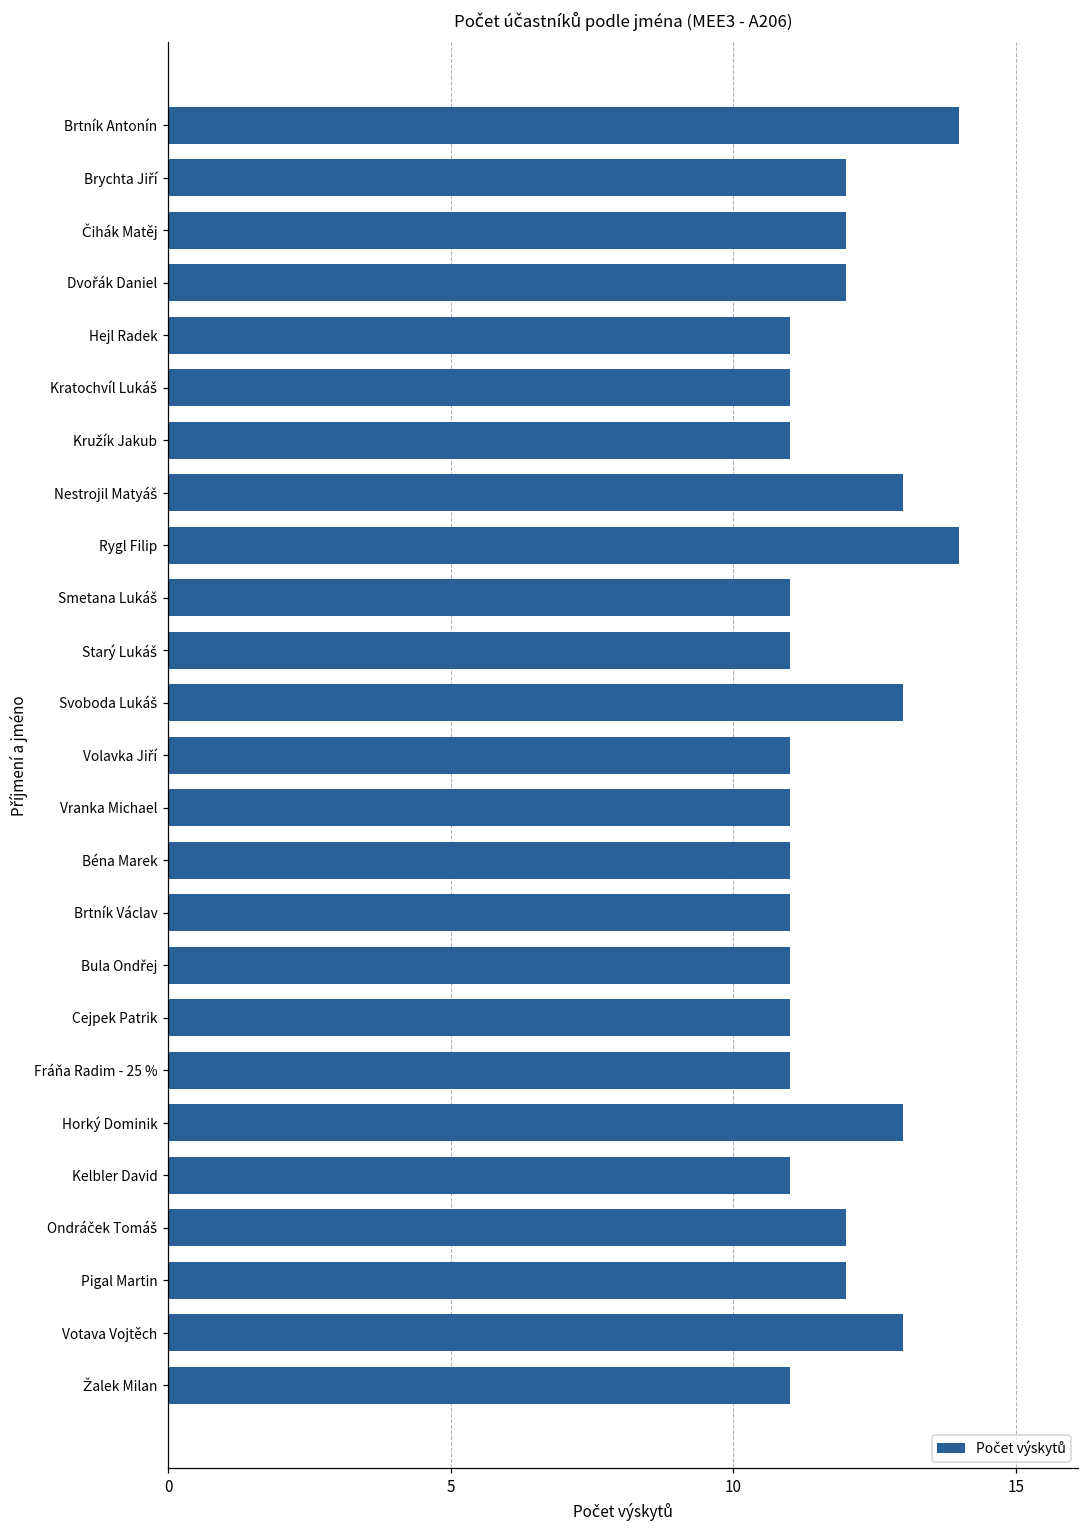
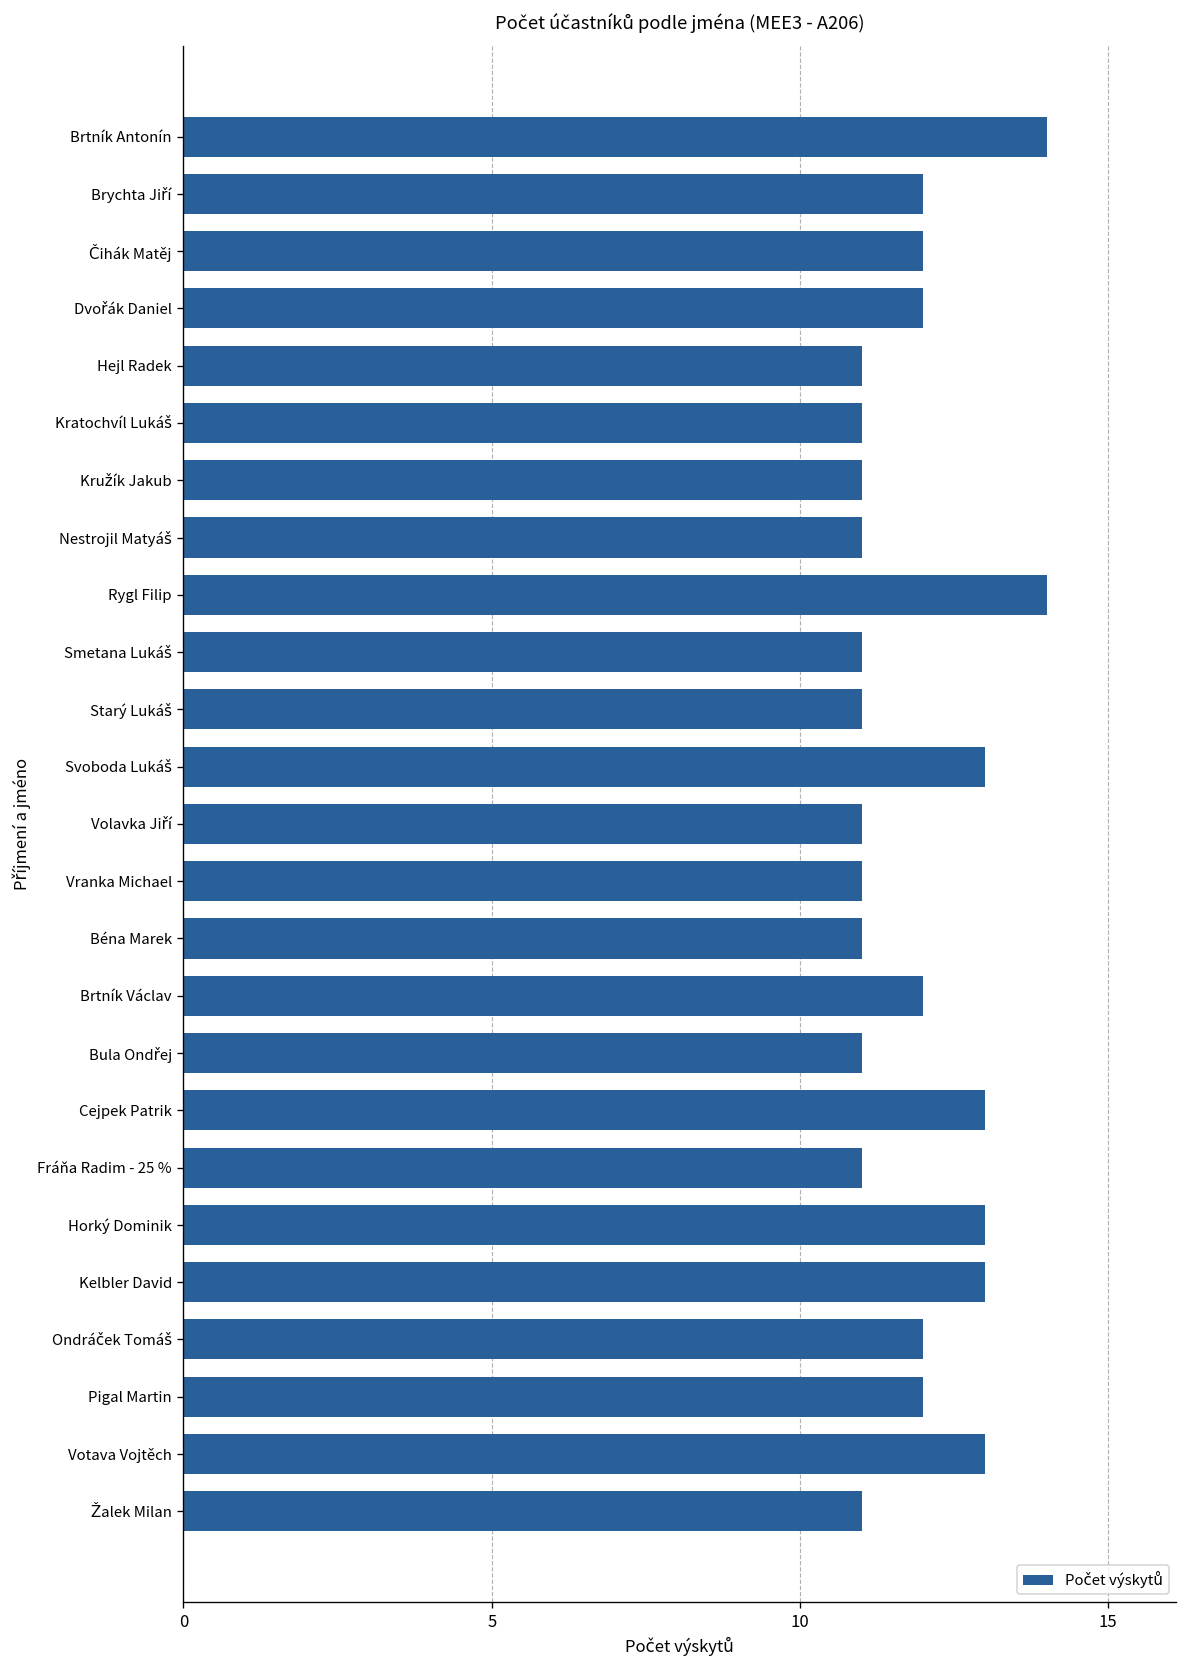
  {
    "Brtník Antonín": 14,
    "Brychta Jiří": 12,
    "Čihák Matěj": 12,
    "Dvořák Daniel": 12,
    "Hejl Radek": 11,
    "Kratochvíl Lukáš": 11,
    "Kružík Jakub": 11,
-   "Nestrojil Matyáš": 13,
+   "Nestrojil Matyáš": 11,
    "Rygl Filip": 14,
    "Smetana Lukáš": 11,
    "Starý Lukáš": 11,
    "Svoboda Lukáš": 13,
    "Volavka Jiří": 11,
    "Vranka Michael": 11,
    "Béna Marek": 11,
-   "Brtník Václav": 11,
+   "Brtník Václav": 12,
    "Bula Ondřej": 11,
-   "Cejpek Patrik": 11,
+   "Cejpek Patrik": 13,
    "Fráňa Radim - 25 %": 11,
    "Horký Dominik": 13,
-   "Kelbler David": 11,
+   "Kelbler David": 13,
    "Ondráček Tomáš": 12,
    "Pigal Martin": 12,
    "Votava Vojtěch": 13,
    "Žalek Milan": 11
  }
